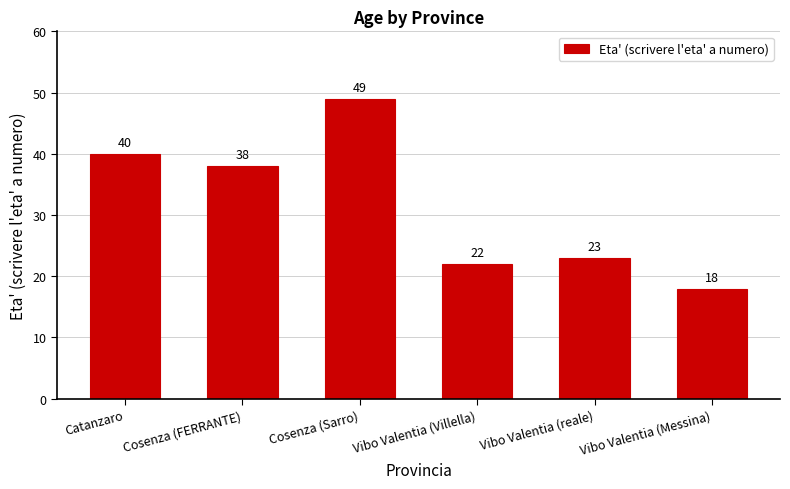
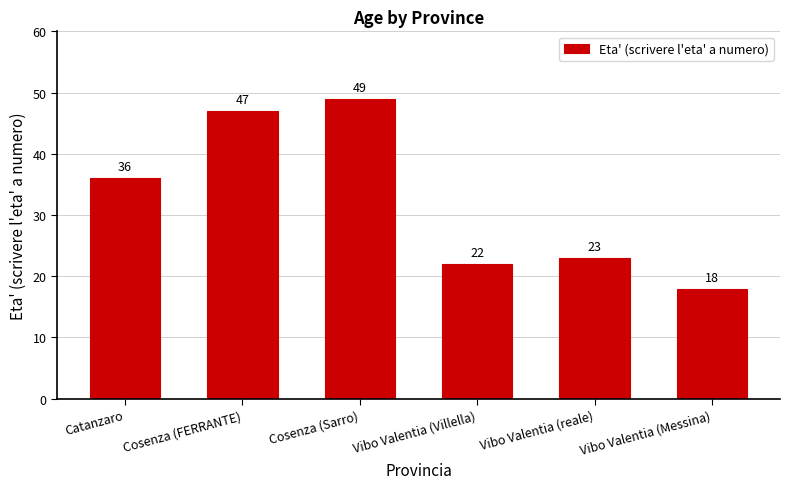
  {
-   "Catanzaro": 40,
-   "Cosenza (FERRANTE)": 38,
+   "Catanzaro": 36,
+   "Cosenza (FERRANTE)": 47,
    "Cosenza (Sarro)": 49,
    "Vibo Valentia (Villella)": 22,
    "Vibo Valentia (reale)": 23,
    "Vibo Valentia (Messina)": 18
  }
